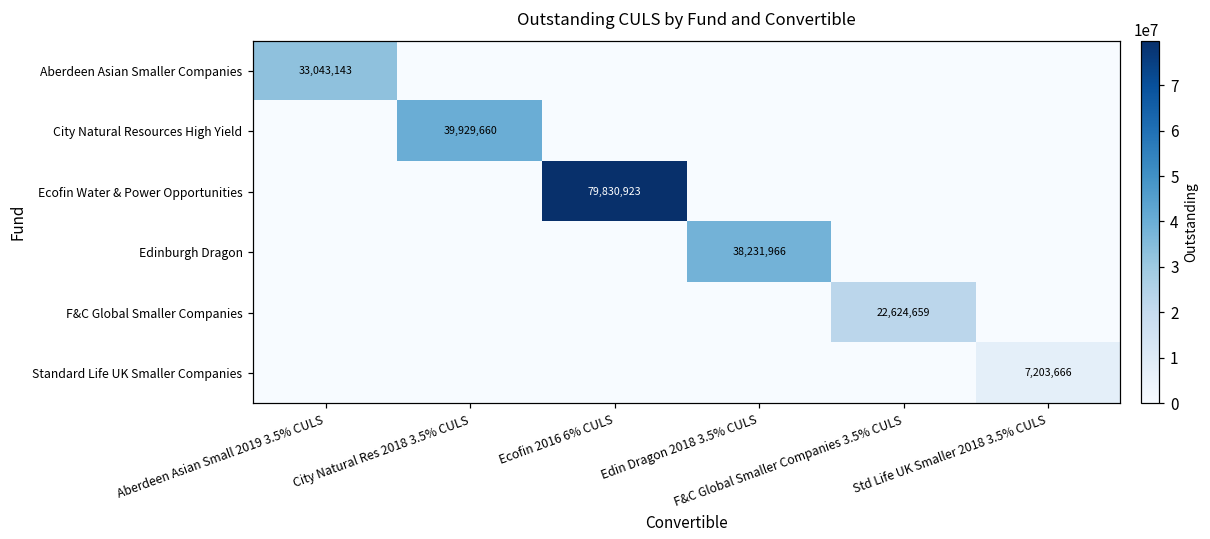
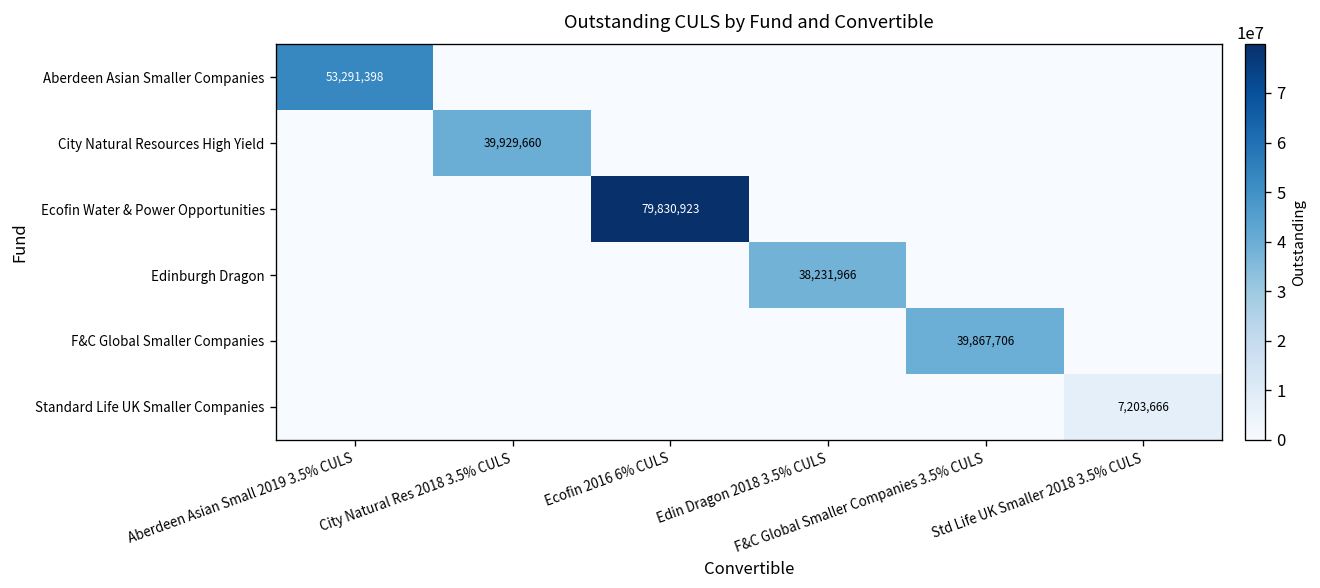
  {
    "Aberdeen Asian Smaller Companies": {
-     "Aberdeen Asian Small 2019 3.5% CULS": "33,043,143"
+     "Aberdeen Asian Small 2019 3.5% CULS": "53,291,398"
    },
    "City Natural Resources High Yield": {
      "City Natural Res 2018 3.5% CULS": "39,929,660"
    },
    "Ecofin Water & Power Opportunities": {
      "Ecofin 2016 6% CULS": "79,830,923"
    },
    "Edinburgh Dragon": {
      "Edin Dragon 2018 3.5% CULS": "38,231,966"
    },
    "F&C Global Smaller Companies": {
-     "F&C Global Smaller Companies 3.5% CULS": "22,624,659"
+     "F&C Global Smaller Companies 3.5% CULS": "39,867,706"
    },
    "Standard Life UK Smaller Companies": {
      "Std Life UK Smaller 2018 3.5% CULS": "7,203,666"
    }
  }
